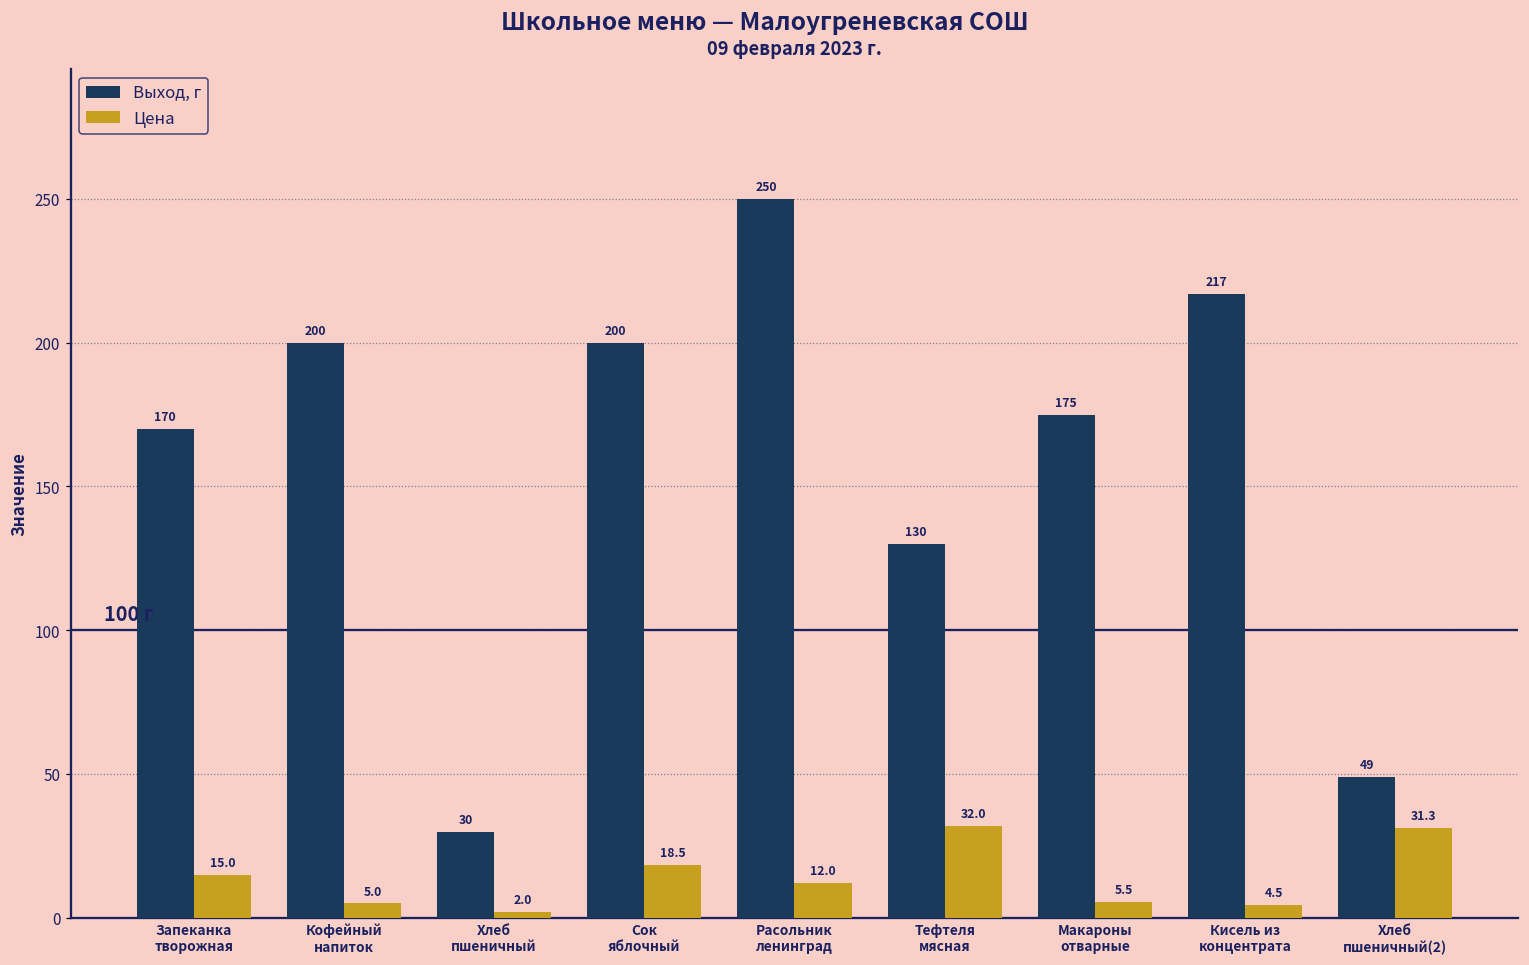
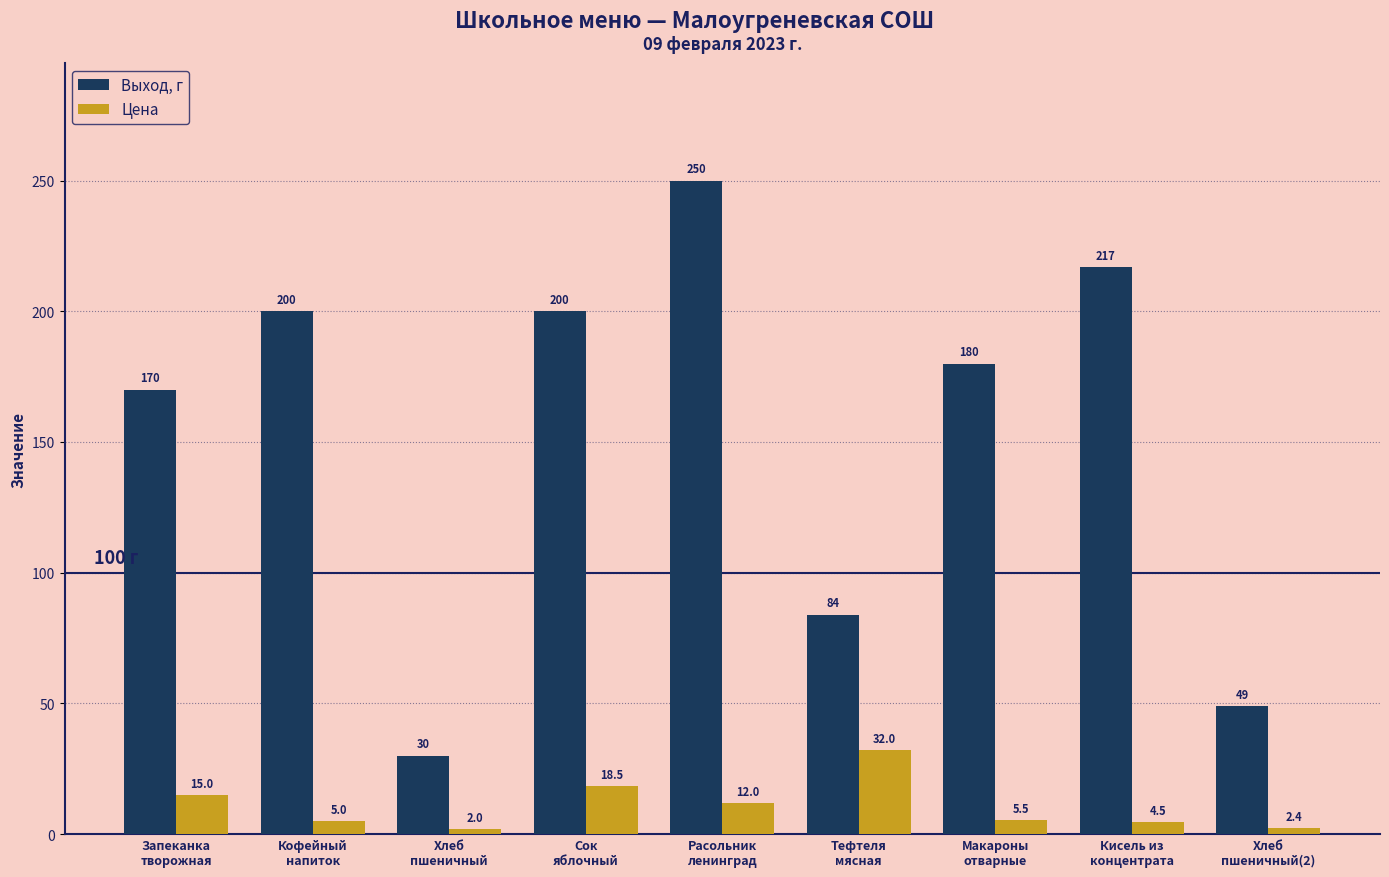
  {
    "Выход, г": {
      "Запеканка творожная": 170,
      "Кофейный напиток": 200,
      "Хлеб пшеничный": 30,
      "Сок яблочный": 200,
      "Расольник ленинград": 250,
-     "Тефтеля мясная": 130,
-     "Макароны отварные": 175,
+     "Тефтеля мясная": 84,
+     "Макароны отварные": 180,
      "Кисель из концентрата": 217,
      "Хлеб пшеничный(2)": 49
    },
    "Цена": {
      "Запеканка творожная": 15.0,
      "Кофейный напиток": 5.0,
      "Хлеб пшеничный": 2.0,
      "Сок яблочный": 18.5,
      "Расольник ленинград": 12.0,
      "Тефтеля мясная": 32.0,
      "Макароны отварные": 5.5,
      "Кисель из концентрата": 4.5,
-     "Хлеб пшеничный(2)": 31.3
+     "Хлеб пшеничный(2)": 2.4
    }
  }
